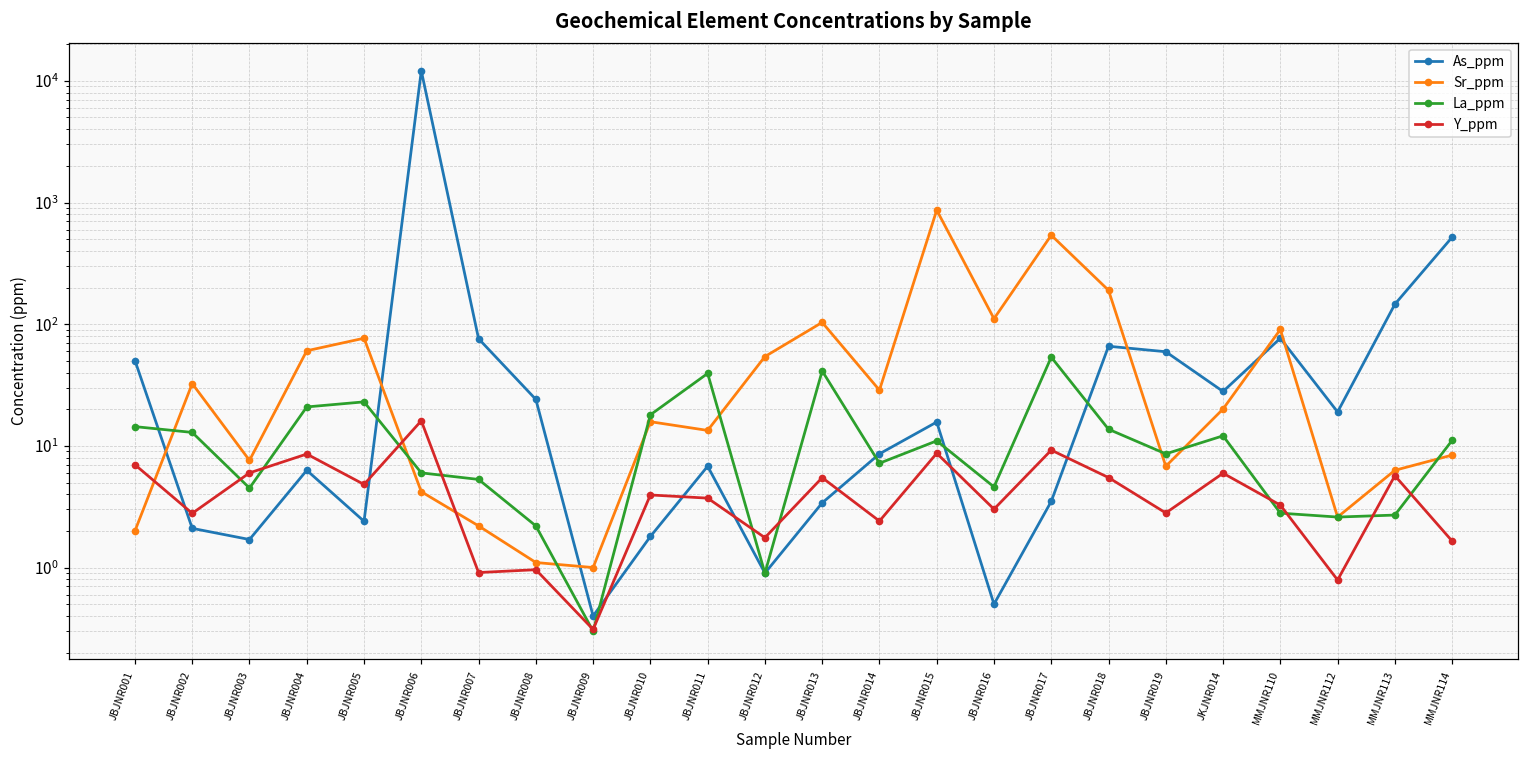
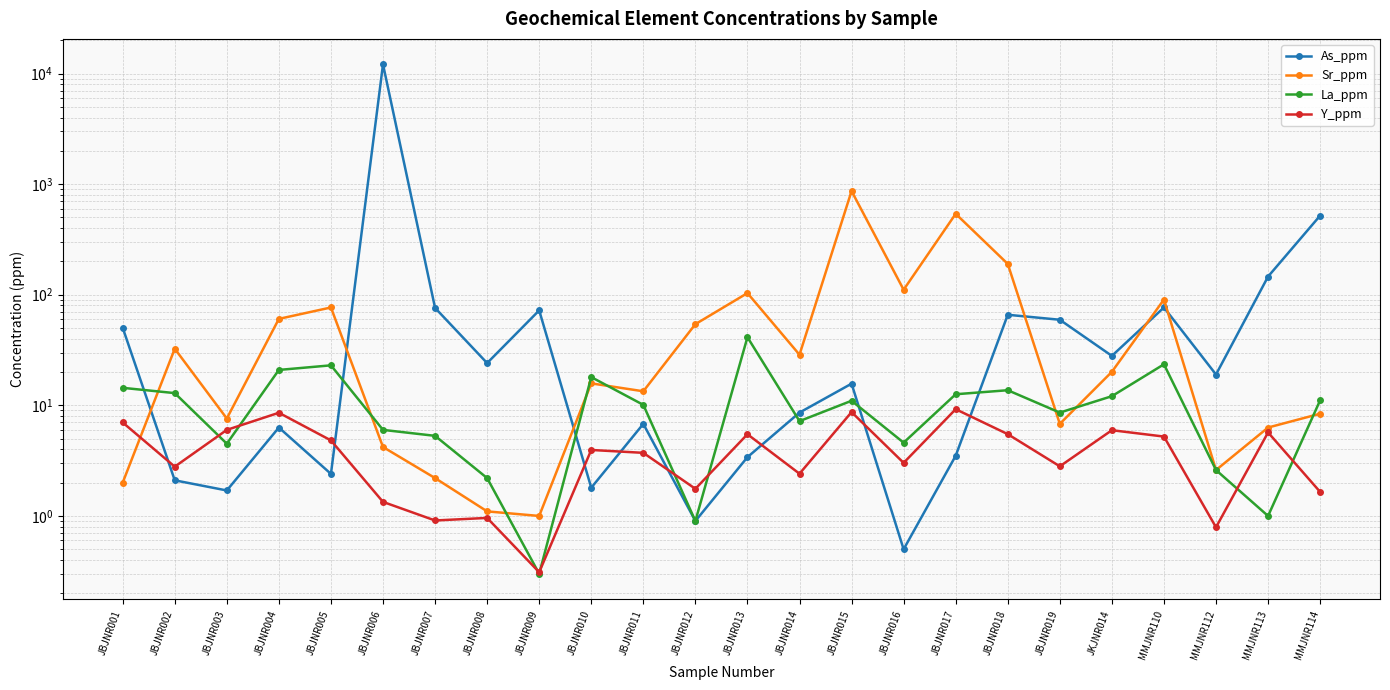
  {
    "As_ppm": {
      "JBJNR001": 50,
      "JBJNR002": 2.1,
      "JBJNR003": 1.7,
      "JBJNR004": 6,
      "JBJNR005": 2.4,
      "JBJNR006": 12000,
      "JBJNR007": 80,
      "JBJNR008": 24,
-     "JBJNR009": 0.4,
+     "JBJNR009": 70,
      "JBJNR010": 1.8,
      "JBJNR011": 7,
      "JBJNR013": 3.4,
      "JBJNR014": 9,
      "JBJNR015": 16,
      "JBJNR016": 0.5,
      "JBJNR017": 3.5,
      "JBJNR018": 70,
      "JBJNR019": 60,
      "JKJNR014": 28,
      "MMJNR110": 80,
      "MMJNR112": 19,
      "MMJNR113": 150,
      "MMJNR114": 500
    },
    "Sr_ppm": {
      "JBJNR001": 2.0,
      "JBJNR002": 33,
      "JBJNR003": 8,
      "JBJNR004": 60,
      "JBJNR005": 80,
      "JBJNR006": 4.2,
      "JBJNR007": 2.2,
      "JBJNR008": 1.1,
      "JBJNR009": 1.0,
      "JBJNR010": 16,
      "JBJNR011": 13,
      "JBJNR012": 50,
      "JBJNR013": 100,
      "JBJNR014": 29,
      "JBJNR015": 900,
      "JBJNR016": 110,
      "JBJNR017": 500,
      "JBJNR018": 190,
      "JBJNR019": 7,
      "JKJNR014": 20,
      "MMJNR110": 90,
      "MMJNR113": 6,
      "MMJNR114": 8
    },
    "La_ppm": {
      "JBJNR001": 14,
      "JBJNR002": 13,
      "JBJNR003": 4.5,
      "JBJNR004": 21,
      "JBJNR005": 23,
      "JBJNR006": 6,
      "JBJNR007": 5,
      "JBJNR008": 2.2,
      "JBJNR010": 18,
-     "JBJNR011": 39,
+     "JBJNR011": 10,
      "JBJNR013": 41,
      "JBJNR014": 7,
      "JBJNR015": 11,
      "JBJNR016": 4.6,
-     "JBJNR017": 50,
+     "JBJNR017": 13,
      "JBJNR018": 14,
      "JBJNR019": 9,
      "JKJNR014": 12,
-     "MMJNR110": 2.8,
-     "MMJNR113": 2.7,
+     "MMJNR110": 24,
+     "MMJNR113": 1.0,
      "MMJNR114": 11
    },
    "Y_ppm": {
      "JBJNR001": 7,
      "JBJNR002": 2.8,
      "JBJNR003": 6,
      "JBJNR004": 9,
      "JBJNR005": 5,
-     "JBJNR006": 16,
+     "JBJNR006": 1.3,
      "JBJNR007": 0.9,
      "JBJNR008": 1.0,
      "JBJNR010": 4.0,
      "JBJNR011": 3.7,
      "JBJNR012": 1.8,
      "JBJNR013": 5,
      "JBJNR014": 2.4,
      "JBJNR015": 9,
      "JBJNR016": 3.0,
      "JBJNR017": 9,
      "JBJNR018": 5,
      "JBJNR019": 2.8,
      "JKJNR014": 6,
-     "MMJNR110": 3.3,
+     "MMJNR110": 5,
      "MMJNR112": 0.8,
      "MMJNR113": 6,
      "MMJNR114": 1.7
    }
  }
